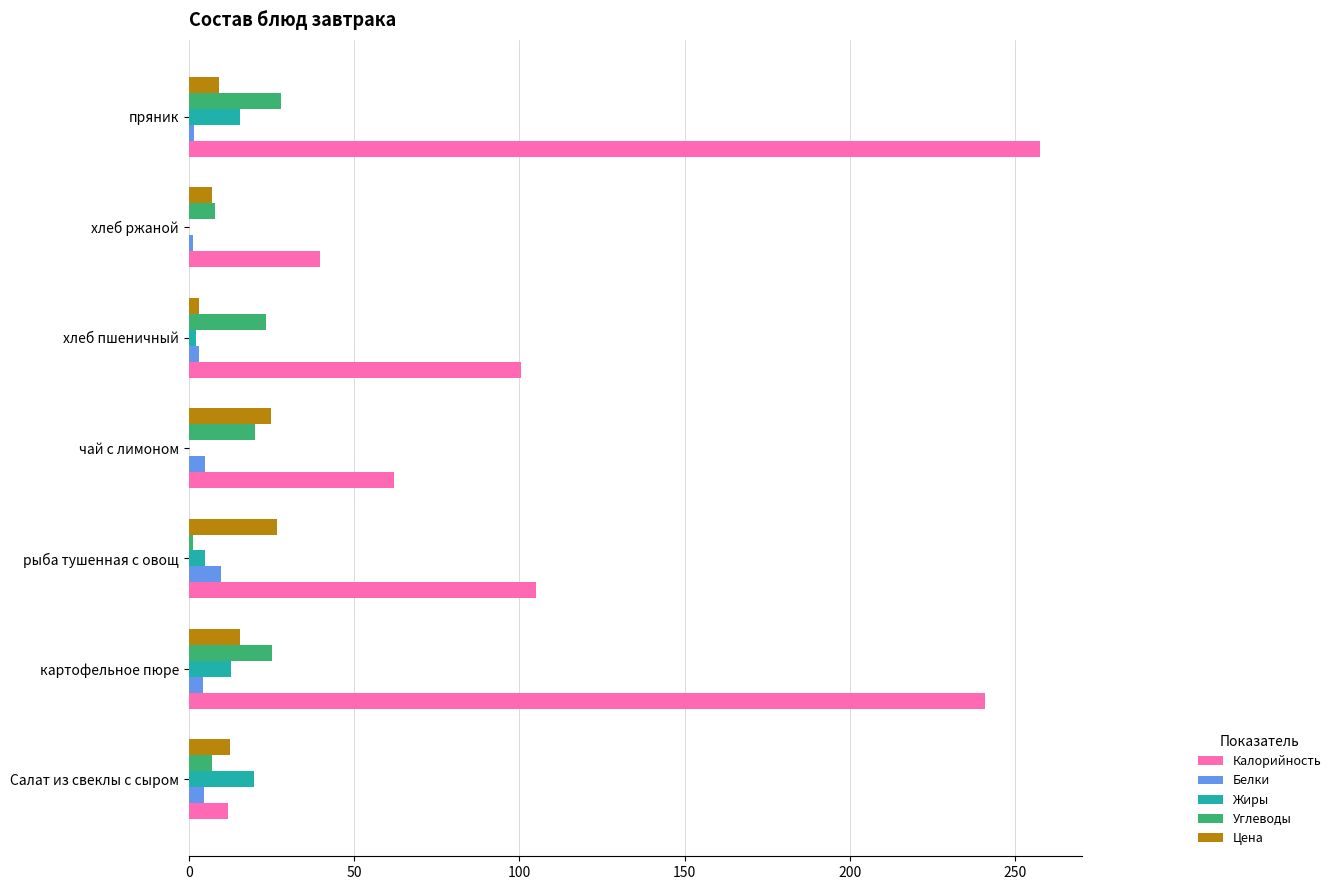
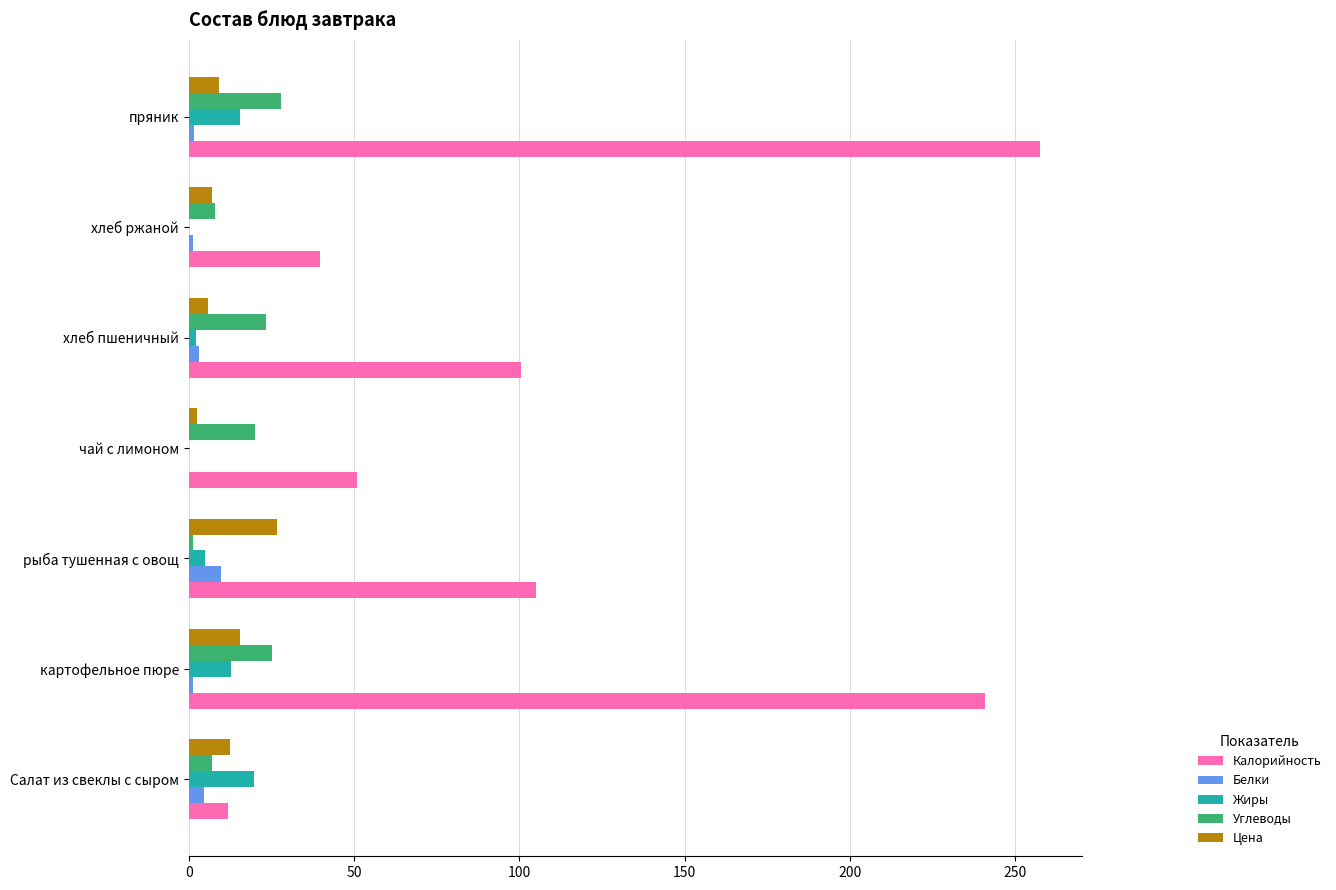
  {
    "Калорийность": {
      "пряник": 258,
      "хлеб ржаной": 40,
      "хлеб пшеничный": 100,
-     "чай с лимоном": 62,
+     "чай с лимоном": 51,
      "рыба тушенная с овощ": 105,
      "картофельное пюре": 241,
      "Салат из свеклы с сыром": 12
    },
    "Белки": {
      "пряник": 2,
      "хлеб ржаной": 1,
      "хлеб пшеничный": 3,
-     "чай с лимоном": 5,
+     "чай с лимоном": 0,
      "рыба тушенная с овощ": 10,
-     "картофельное пюре": 4,
+     "картофельное пюре": 1,
      "Салат из свеклы с сыром": 5
    },
    "Жиры": {
      "пряник": 16,
      "хлеб пшеничный": 2,
      "рыба тушенная с овощ": 5,
      "картофельное пюре": 13,
      "Салат из свеклы с сыром": 20
    },
    "Углеводы": {
      "пряник": 28,
      "хлеб ржаной": 8,
      "хлеб пшеничный": 23,
      "чай с лимоном": 20,
      "рыба тушенная с овощ": 1,
      "картофельное пюре": 25,
      "Салат из свеклы с сыром": 7
    },
    "Цена": {
      "пряник": 9,
      "хлеб ржаной": 7,
-     "хлеб пшеничный": 3,
-     "чай с лимоном": 25,
+     "хлеб пшеничный": 6,
+     "чай с лимоном": 2,
      "рыба тушенная с овощ": 27,
      "картофельное пюре": 15,
      "Салат из свеклы с сыром": 12
    }
  }
